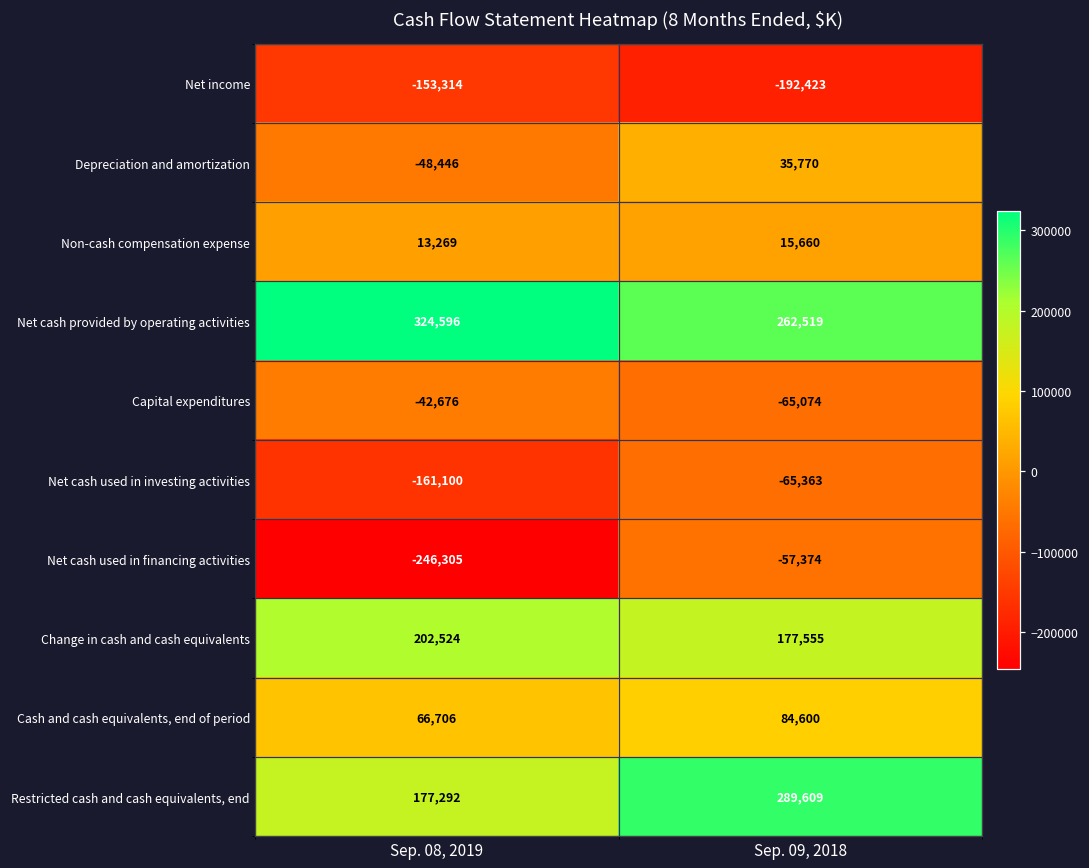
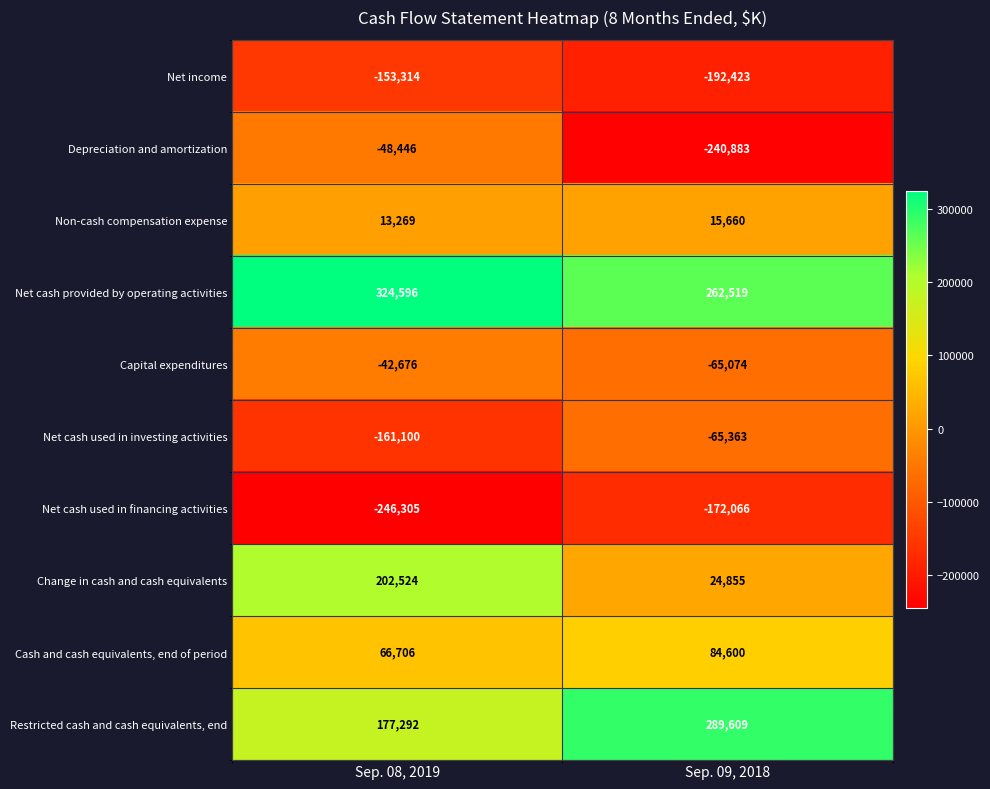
  {
    "Net income": {
      "Sep. 08, 2019": "-153,314",
      "Sep. 09, 2018": "-192,423"
    },
    "Depreciation and amortization": {
      "Sep. 08, 2019": "-48,446",
-     "Sep. 09, 2018": "35,770"
+     "Sep. 09, 2018": "-240,883"
    },
    "Non-cash compensation expense": {
      "Sep. 08, 2019": "13,269",
      "Sep. 09, 2018": "15,660"
    },
    "Net cash provided by operating activities": {
      "Sep. 08, 2019": "324,596",
      "Sep. 09, 2018": "262,519"
    },
    "Capital expenditures": {
      "Sep. 08, 2019": "-42,676",
      "Sep. 09, 2018": "-65,074"
    },
    "Net cash used in investing activities": {
      "Sep. 08, 2019": "-161,100",
      "Sep. 09, 2018": "-65,363"
    },
    "Net cash used in financing activities": {
      "Sep. 08, 2019": "-246,305",
-     "Sep. 09, 2018": "-57,374"
+     "Sep. 09, 2018": "-172,066"
    },
    "Change in cash and cash equivalents": {
      "Sep. 08, 2019": "202,524",
-     "Sep. 09, 2018": "177,555"
+     "Sep. 09, 2018": "24,855"
    },
    "Cash and cash equivalents, end of period": {
      "Sep. 08, 2019": "66,706",
      "Sep. 09, 2018": "84,600"
    },
    "Restricted cash and cash equivalents, end": {
      "Sep. 08, 2019": "177,292",
      "Sep. 09, 2018": "289,609"
    }
  }
